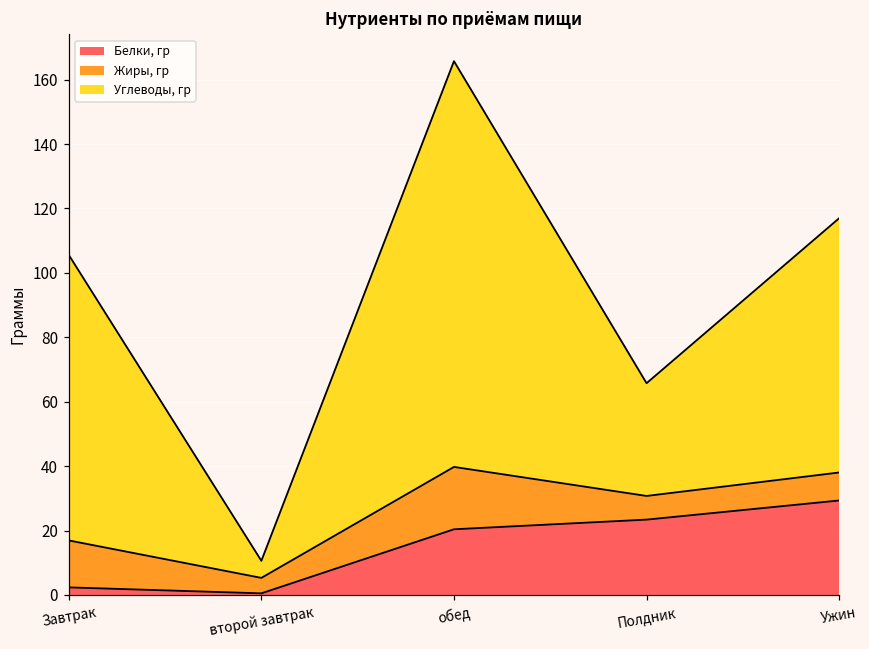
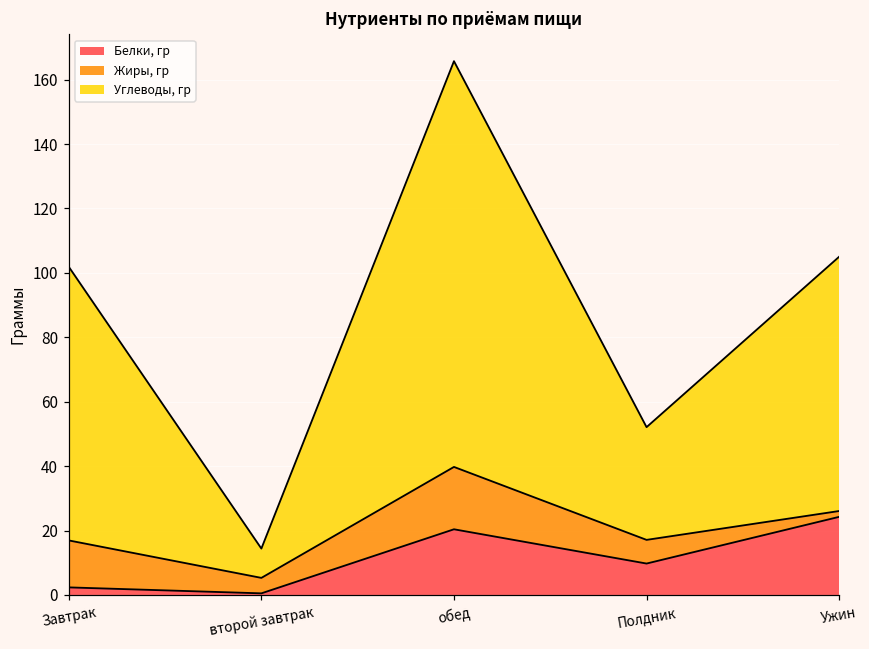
  {
    "Белки, гр": {
      "Завтрак": 2,
      "второй завтрак": 1,
      "обед": 20,
-     "Полдник": 23,
-     "Ужин": 29
+     "Полдник": 10,
+     "Ужин": 24
    },
    "Жиры, гр": {
      "Завтрак": 15,
      "второй завтрак": 5,
      "обед": 19,
      "Полдник": 7,
-     "Ужин": 9
+     "Ужин": 2
    },
    "Углеводы, гр": {
-     "Завтрак": 89,
-     "второй завтрак": 5,
+     "Завтрак": 85,
+     "второй завтрак": 9,
      "обед": 126,
      "Полдник": 35,
      "Ужин": 79
    }
  }
